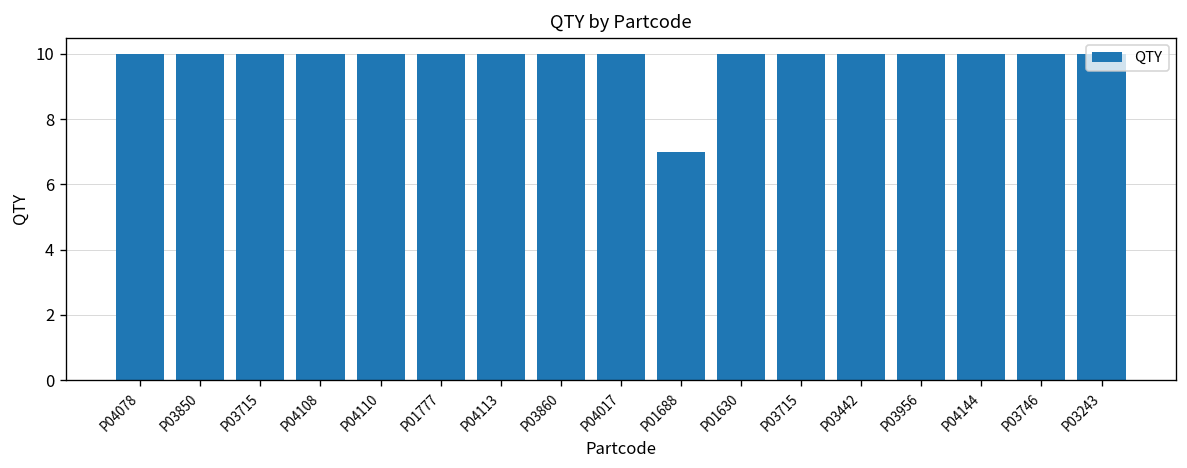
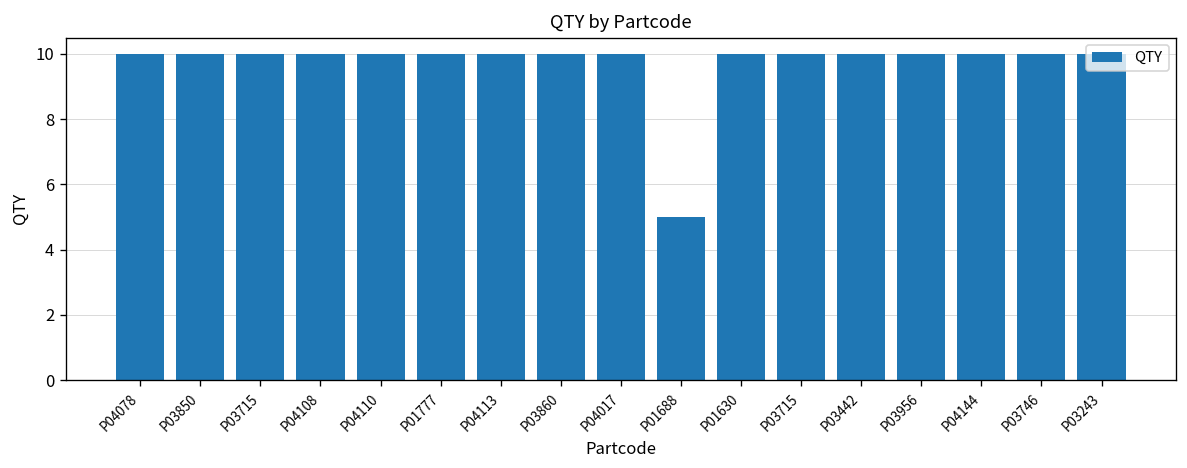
  {
    "P04078": 10,
    "P03850": 10,
    "P04108": 10,
    "P04110": 10,
    "P01777": 10,
    "P04113": 10,
    "P03860": 10,
    "P04017": 10,
-   "P01688": 7,
+   "P01688": 5,
    "P01630": 10,
    "P03442": 10,
    "P03956": 10,
    "P04144": 10,
    "P03746": 10
  }
